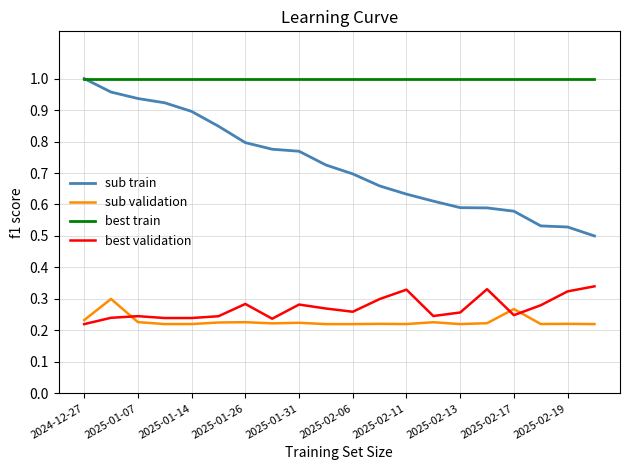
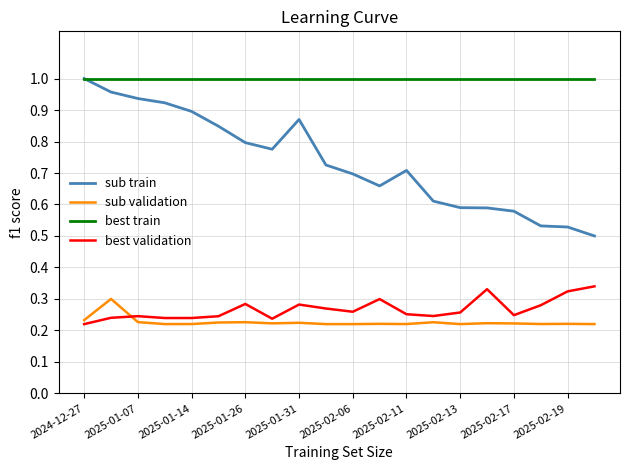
  {
    "sub train": {
      "2025-01-07": 0.94,
      "2025-01-14": 0.90,
      "2025-01-26": 0.80,
-     "2025-01-31": 0.77,
+     "2025-01-31": 0.87,
      "2025-02-06": 0.70,
-     "2025-02-11": 0.63,
+     "2025-02-11": 0.71,
      "2025-02-13": 0.59,
      "2025-02-17": 0.58,
      "2025-02-19": 0.53
    },
    "sub validation": {
      "2024-12-27": 0.23,
      "2025-01-07": 0.23,
      "2025-01-14": 0.22,
      "2025-01-26": 0.23,
      "2025-01-31": 0.22,
      "2025-02-06": 0.22,
      "2025-02-11": 0.22,
      "2025-02-13": 0.22,
-     "2025-02-17": 0.27,
+     "2025-02-17": 0.22,
      "2025-02-19": 0.22
    },
    "best train": {
      "2025-01-07": 1.00,
      "2025-01-14": 1.00,
      "2025-01-26": 1.00,
      "2025-01-31": 1.00,
      "2025-02-06": 1.00,
      "2025-02-11": 1.00,
      "2025-02-13": 1.00,
      "2025-02-17": 1.00,
      "2025-02-19": 1.00
    },
    "best validation": {
      "2024-12-27": 0.22,
      "2025-01-07": 0.25,
      "2025-01-14": 0.24,
      "2025-01-26": 0.28,
      "2025-01-31": 0.28,
      "2025-02-06": 0.26,
-     "2025-02-11": 0.33,
+     "2025-02-11": 0.25,
      "2025-02-13": 0.26,
      "2025-02-17": 0.25,
      "2025-02-19": 0.32
    }
  }
